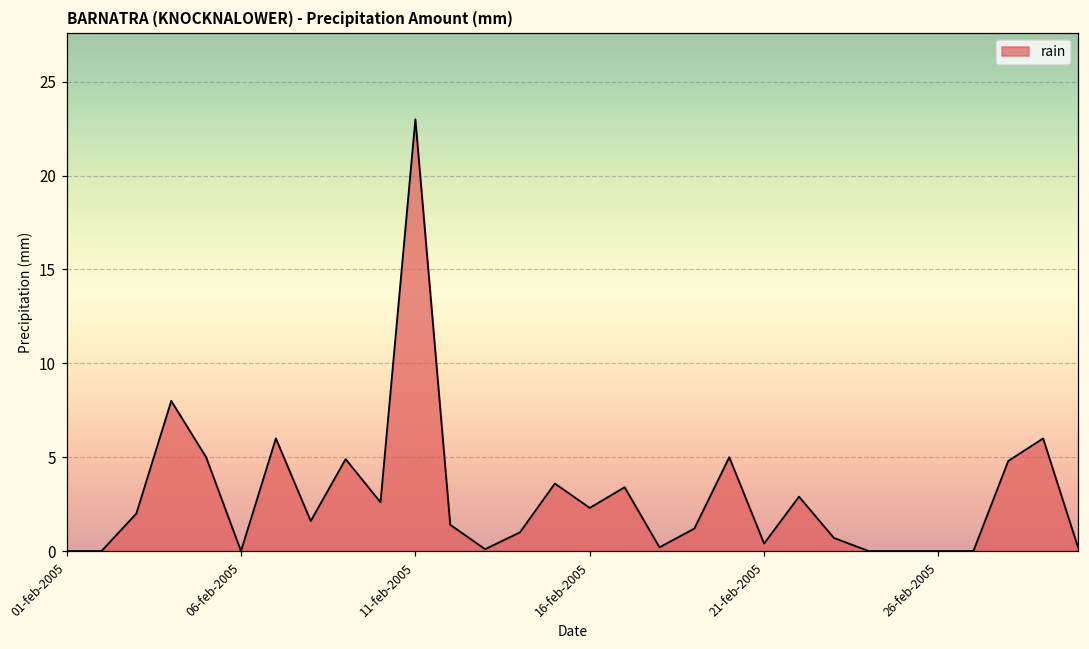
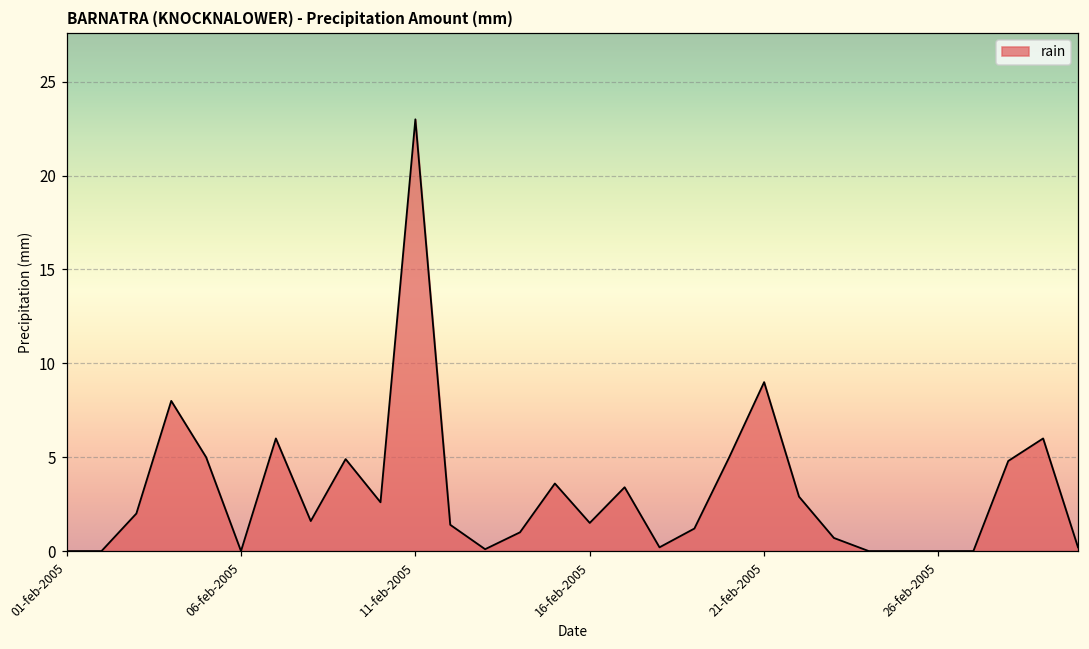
  {
    "01-feb-2005": 0.0,
    "06-feb-2005": 0.0,
    "11-feb-2005": 23.0,
-   "16-feb-2005": 2.3,
-   "21-feb-2005": 0.4,
+   "16-feb-2005": 1.5,
+   "21-feb-2005": 9.0,
    "26-feb-2005": 0.0
  }
